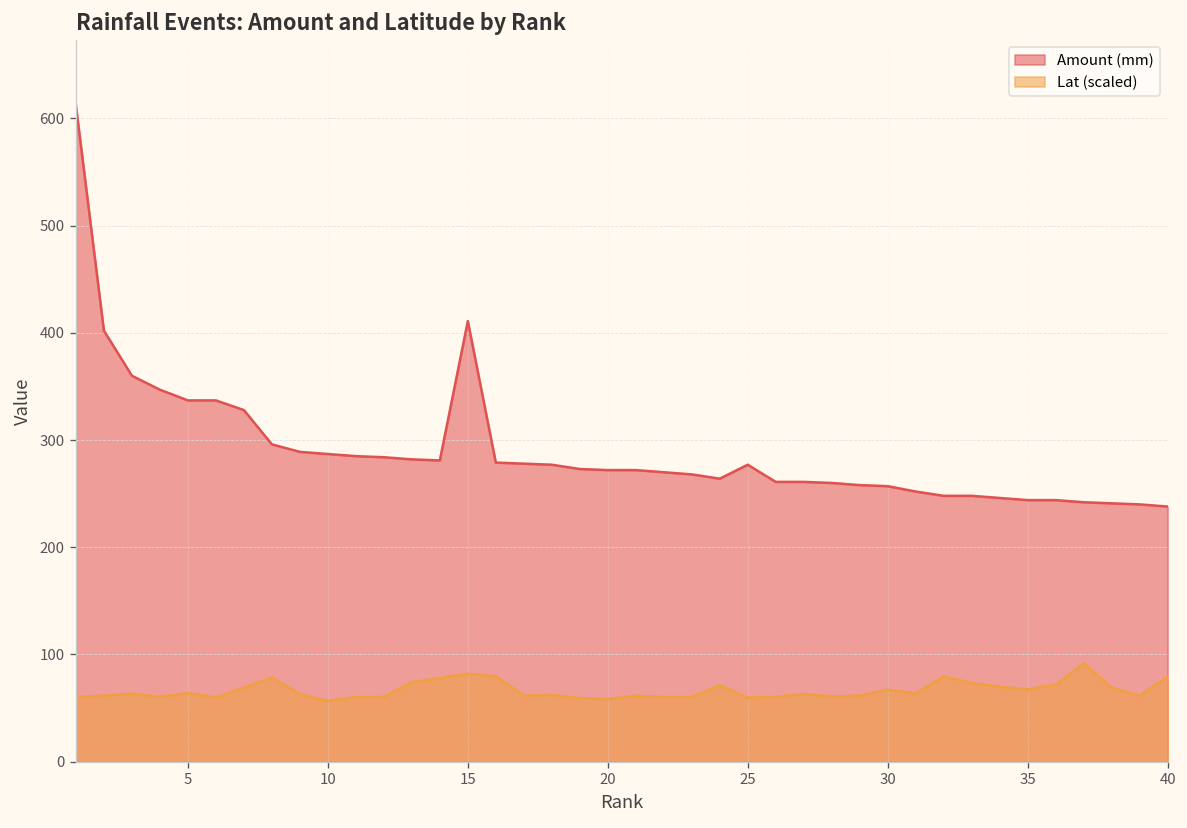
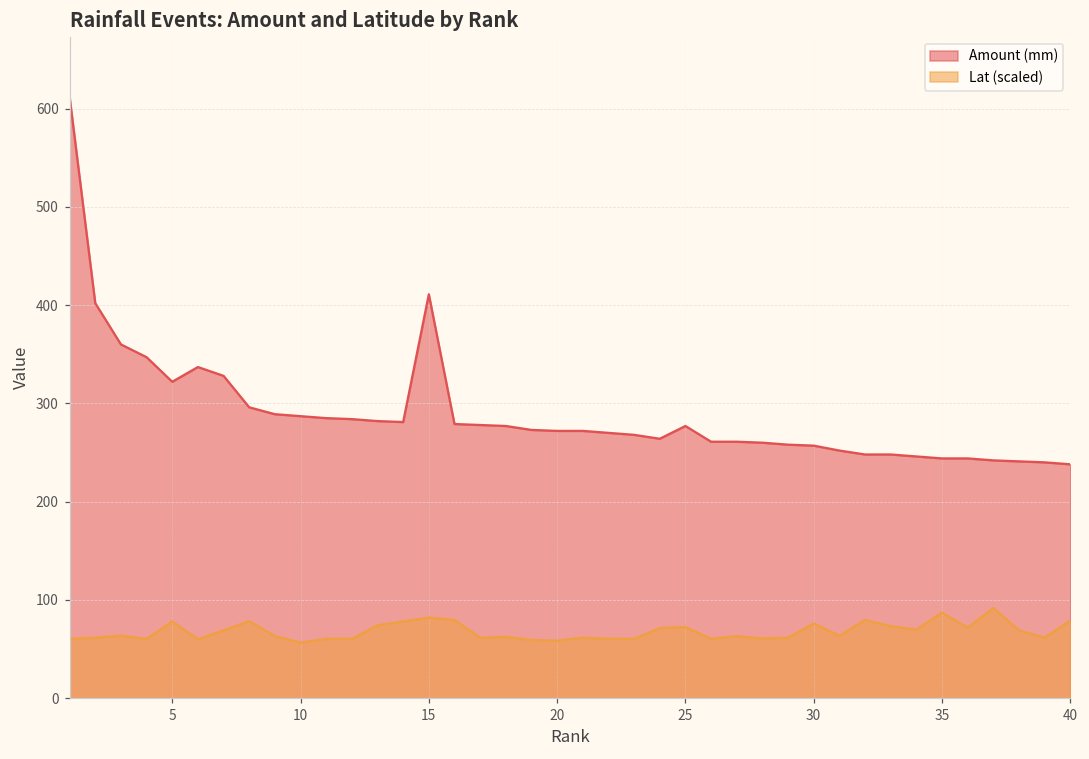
  {
    "Amount (mm)": {
-     "5": 340,
+     "5": 320,
      "10": 290,
      "15": 410,
      "20": 270,
      "25": 280,
      "30": 260,
      "35": 240,
      "40": 240
    },
    "Lat (scaled)": {
-     "5": 60,
+     "5": 80,
      "10": 60,
      "15": 80,
      "20": 60,
-     "25": 60,
-     "30": 70,
-     "35": 70,
+     "25": 70,
+     "30": 80,
+     "35": 90,
      "40": 80
    }
  }
